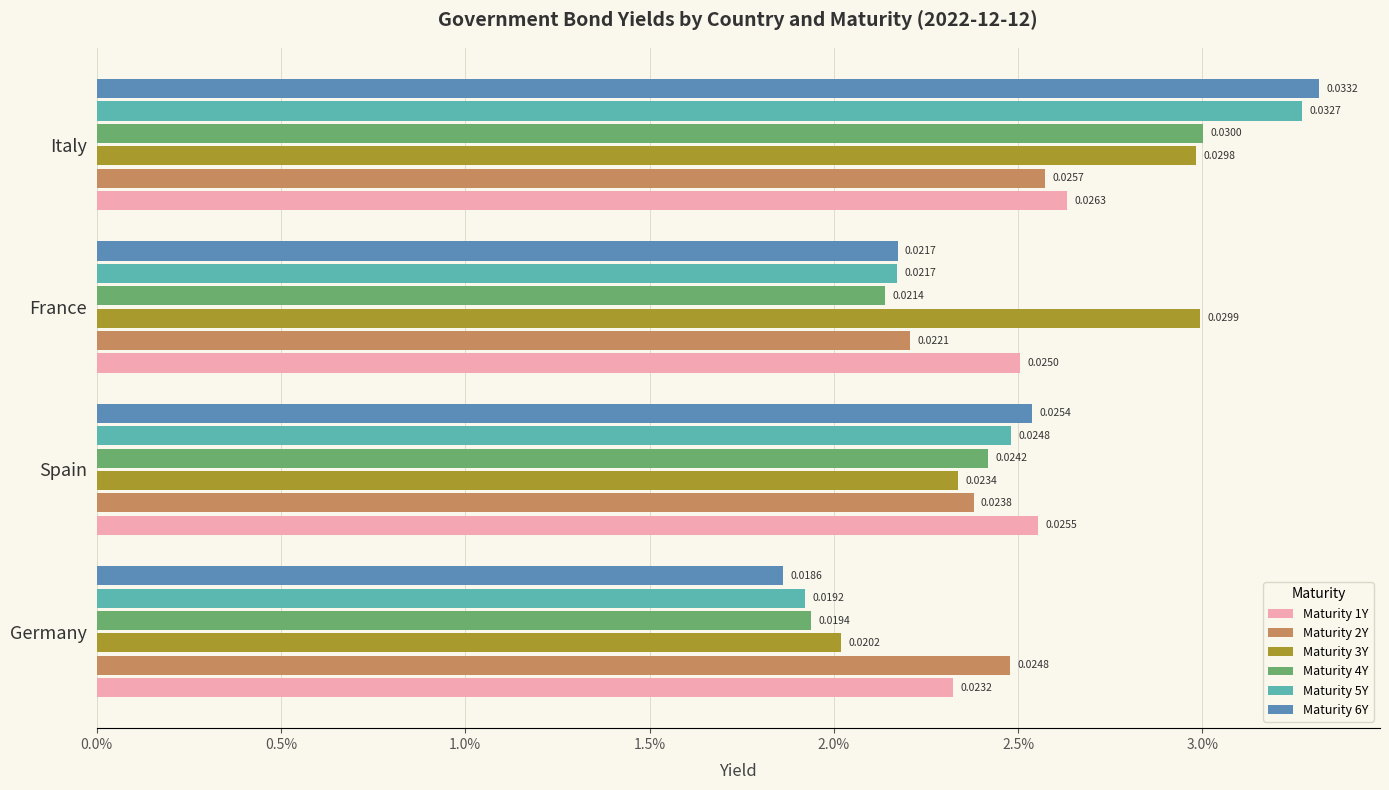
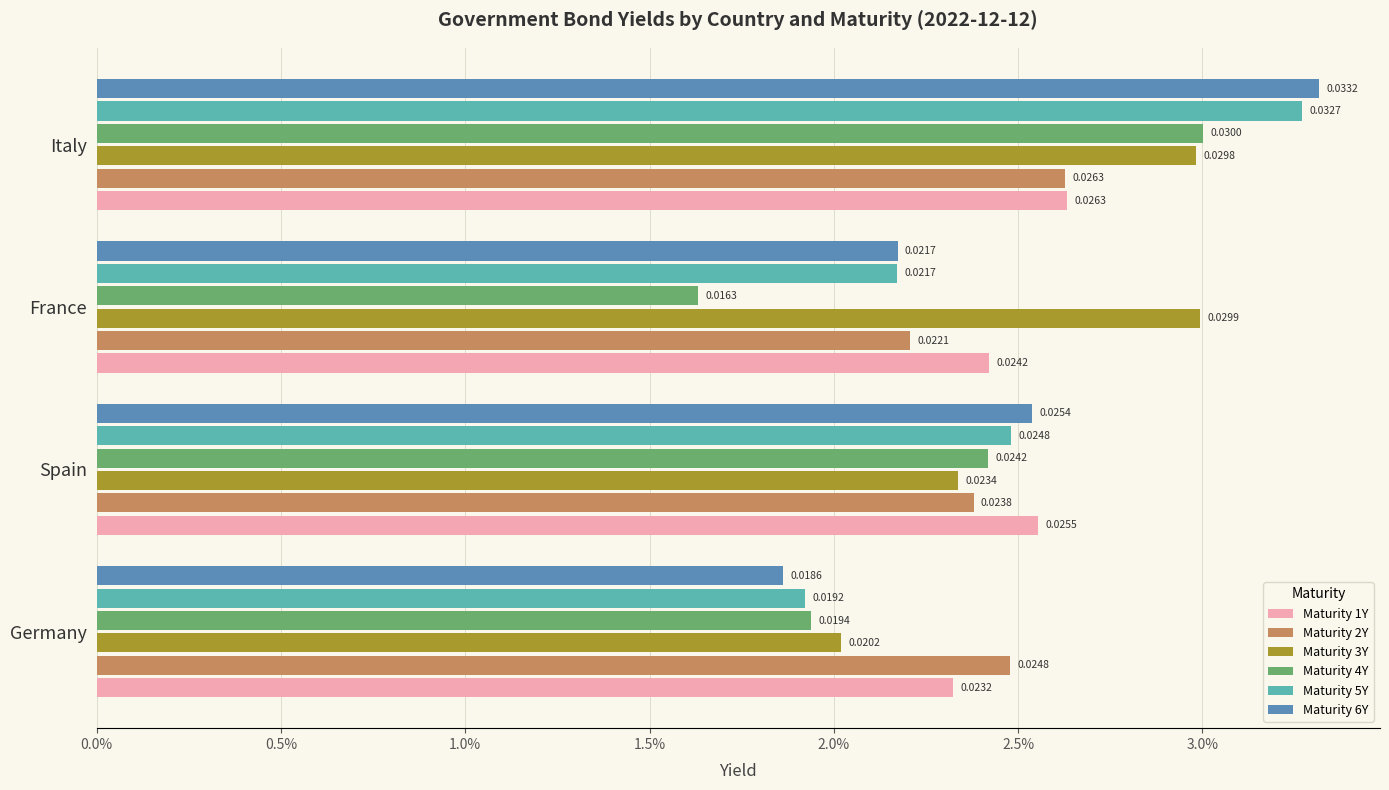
  {
    "Maturity 1Y": {
      "Italy": 0.0263,
-     "France": 0.0250,
+     "France": 0.0242,
      "Spain": 0.0255,
      "Germany": 0.0232
    },
    "Maturity 2Y": {
-     "Italy": 0.0257,
+     "Italy": 0.0263,
      "France": 0.0221,
      "Spain": 0.0238,
      "Germany": 0.0248
    },
    "Maturity 3Y": {
      "Italy": 0.0298,
      "France": 0.0299,
      "Spain": 0.0234,
      "Germany": 0.0202
    },
    "Maturity 4Y": {
      "Italy": 0.0300,
-     "France": 0.0214,
+     "France": 0.0163,
      "Spain": 0.0242,
      "Germany": 0.0194
    }
  }
